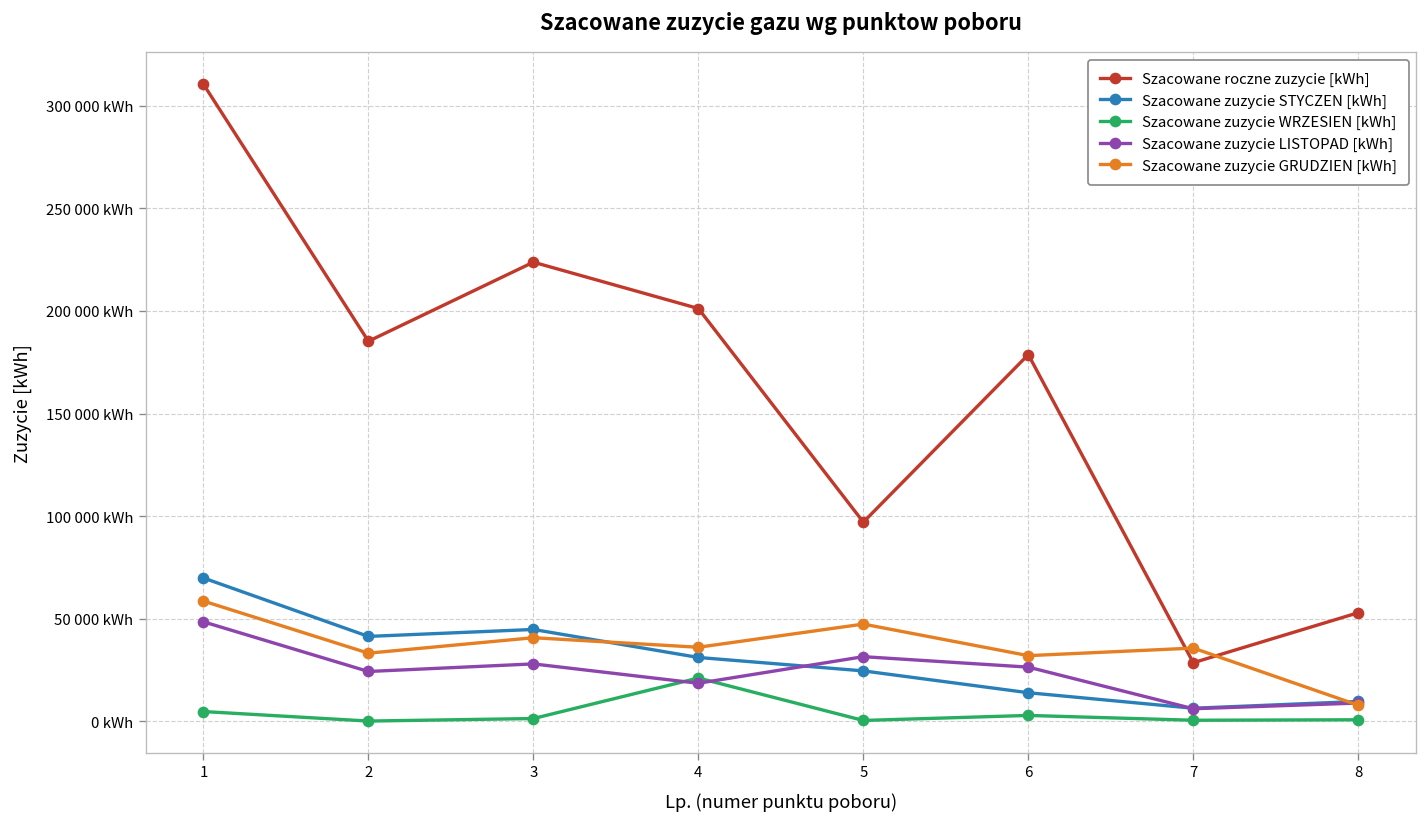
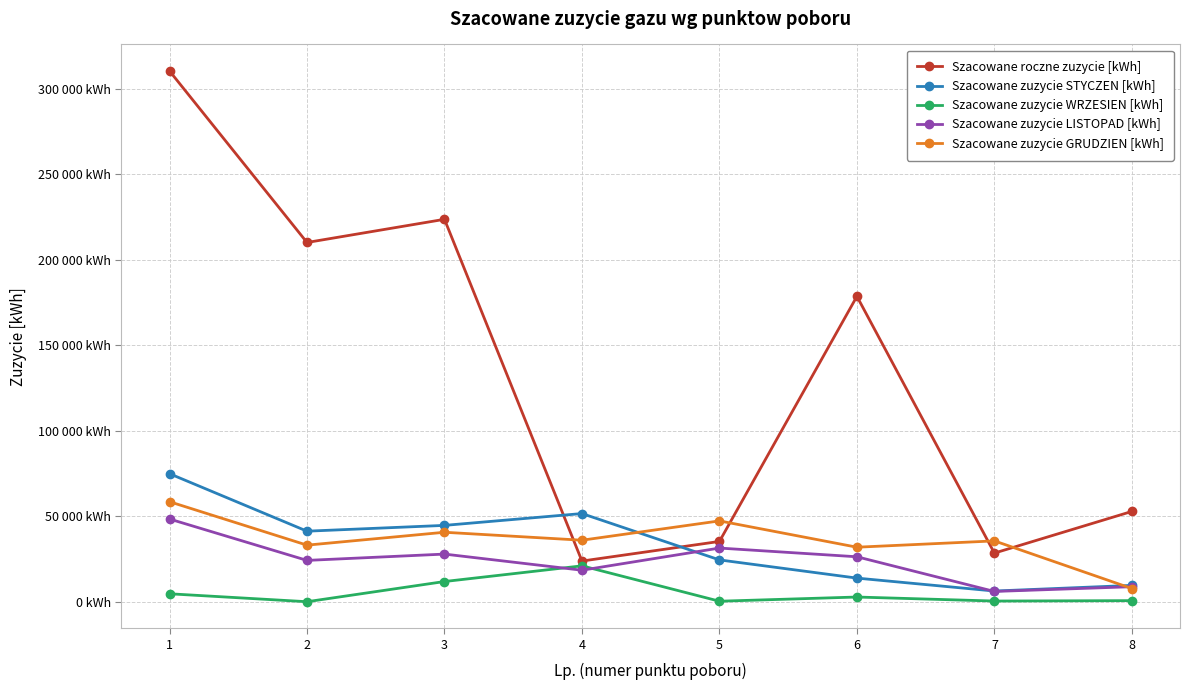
  {
    "Szacowane roczne zuzycie [kWh]": {
      "1": "310000 kWh",
-     "2": "185000 kWh",
+     "2": "210000 kWh",
      "3": "224000 kWh",
-     "4": "201000 kWh",
-     "5": "97000 kWh",
+     "4": "24000 kWh",
+     "5": "35000 kWh",
      "6": "179000 kWh",
      "7": "29000 kWh",
      "8": "53000 kWh"
    },
    "Szacowane zuzycie STYCZEN [kWh]": {
-     "1": "70000 kWh",
+     "1": "75000 kWh",
      "2": "41000 kWh",
      "3": "45000 kWh",
-     "4": "31000 kWh",
+     "4": "52000 kWh",
      "5": "25000 kWh",
      "6": "14000 kWh"
    },
    "Szacowane zuzycie WRZESIEN [kWh]": {
      "1": "5000 kWh",
      "2": "0 kWh",
-     "3": "1000 kWh",
+     "3": "12000 kWh",
      "4": "21000 kWh",
      "5": "0 kWh",
      "6": "3000 kWh",
      "7": "1000 kWh",
      "8": "1000 kWh"
    },
    "Szacowane zuzycie LISTOPAD [kWh]": {
      "1": "49000 kWh",
      "2": "24000 kWh",
      "3": "28000 kWh",
      "4": "19000 kWh",
      "5": "32000 kWh",
      "6": "26000 kWh"
    },
    "Szacowane zuzycie GRUDZIEN [kWh]": {
      "1": "59000 kWh",
      "2": "33000 kWh",
      "3": "41000 kWh",
      "4": "36000 kWh",
      "5": "47000 kWh",
      "6": "32000 kWh",
      "7": "36000 kWh"
    }
  }
